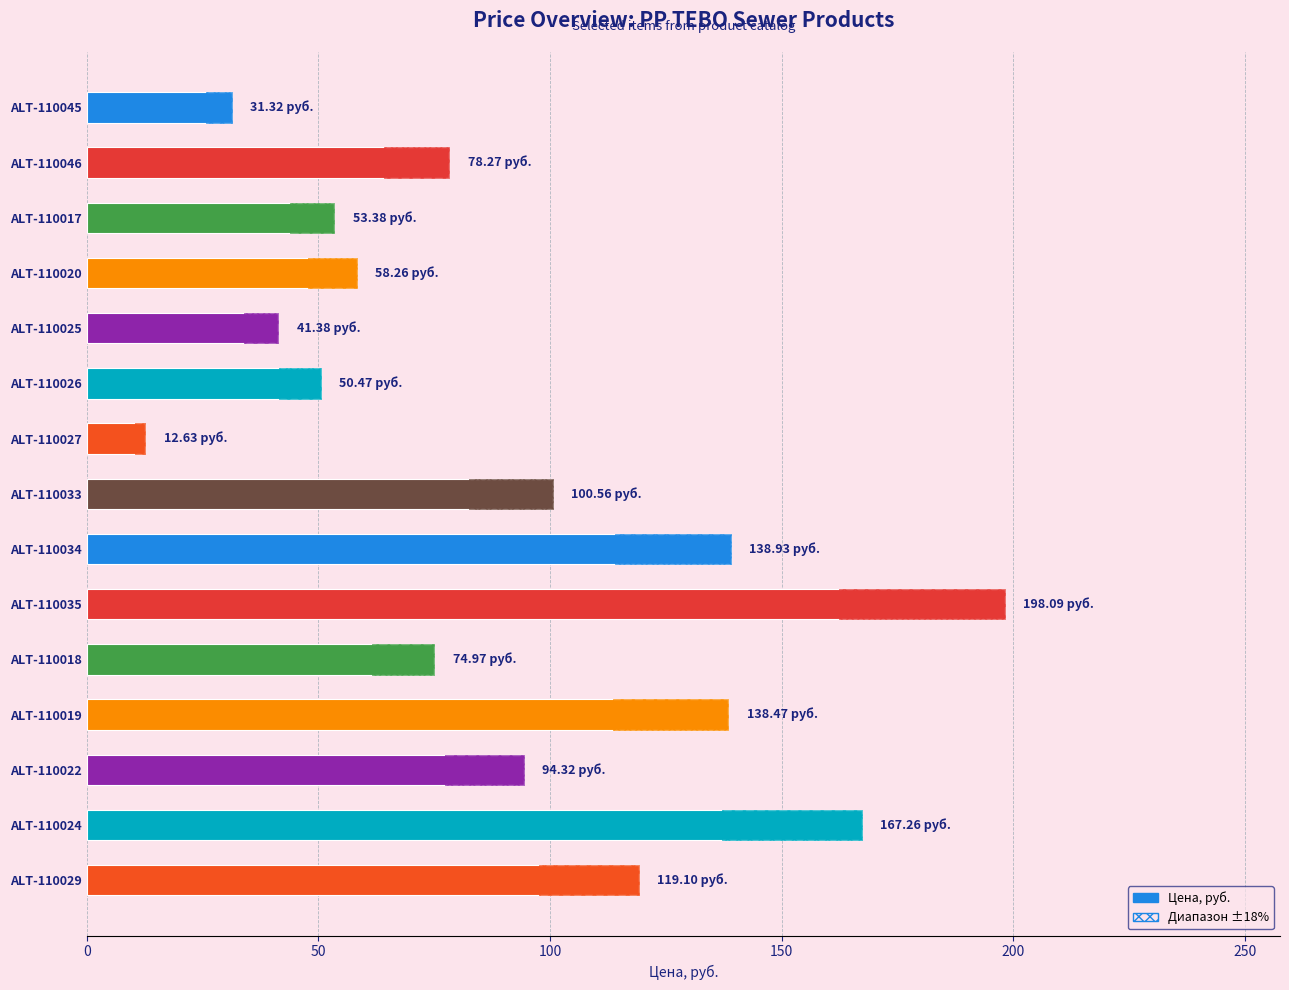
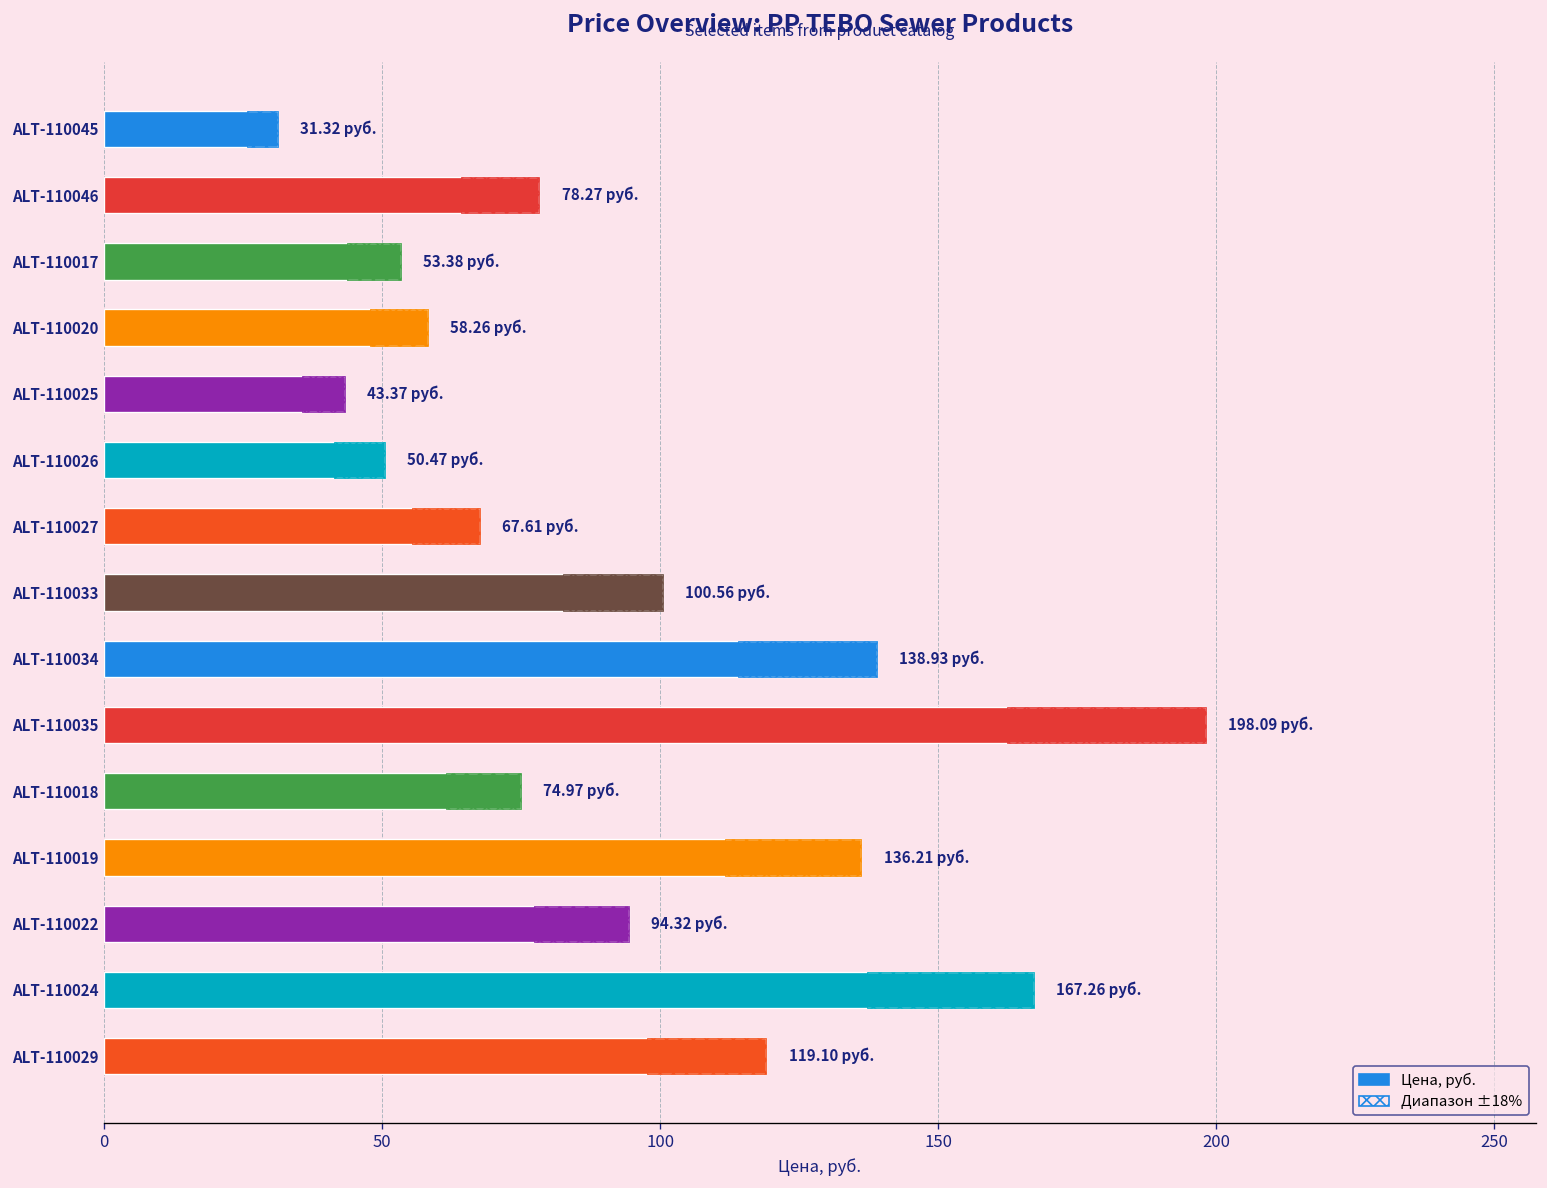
  {
    "Цена, руб.": {
      "ALT-110045": 31.32,
      "ALT-110046": 78.27,
      "ALT-110017": 53.38,
      "ALT-110020": 58.26,
-     "ALT-110025": 41.38,
+     "ALT-110025": 43.37,
      "ALT-110026": 50.47,
-     "ALT-110027": 12.63,
+     "ALT-110027": 67.61,
      "ALT-110033": 100.56,
      "ALT-110034": 138.93,
      "ALT-110035": 198.09,
      "ALT-110018": 74.97,
-     "ALT-110019": 138.47,
+     "ALT-110019": 136.21,
      "ALT-110022": 94.32,
      "ALT-110024": 167.26,
      "ALT-110029": 119.10
    }
  }
